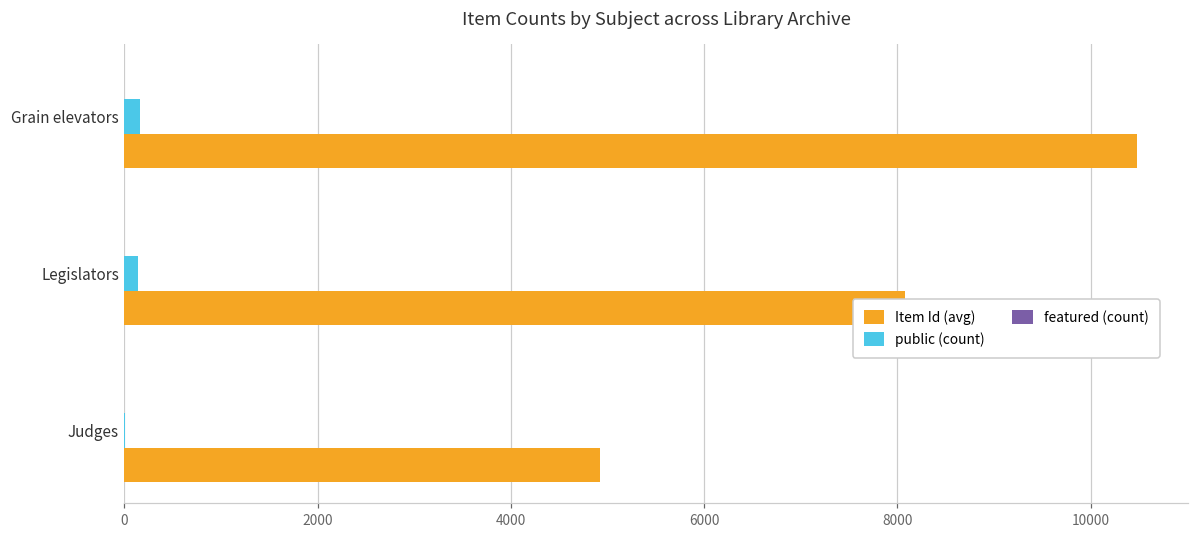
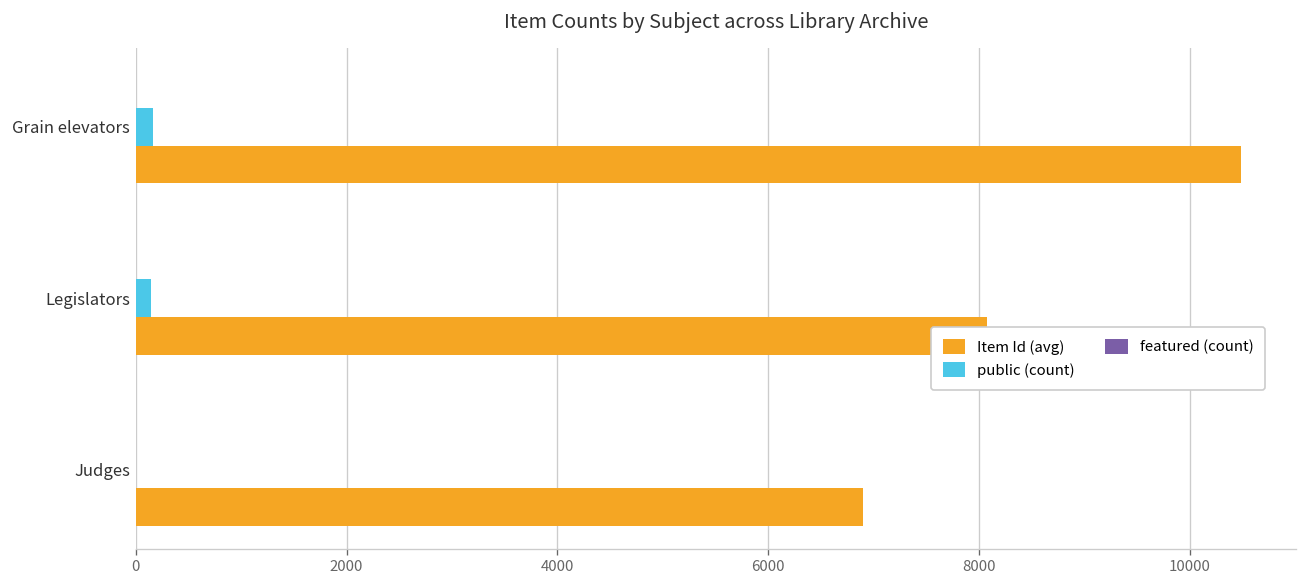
  {
    "Item Id (avg)": {
      "Grain elevators": 10500,
-     "Judges": 4900
+     "Judges": 6900
    },
    "public (count)": {
      "Grain elevators": 200,
      "Legislators": 100
    },
    "featured (count)": {
      "Grain elevators": 0,
      "Legislators": 0,
      "Judges": 0
    }
  }
